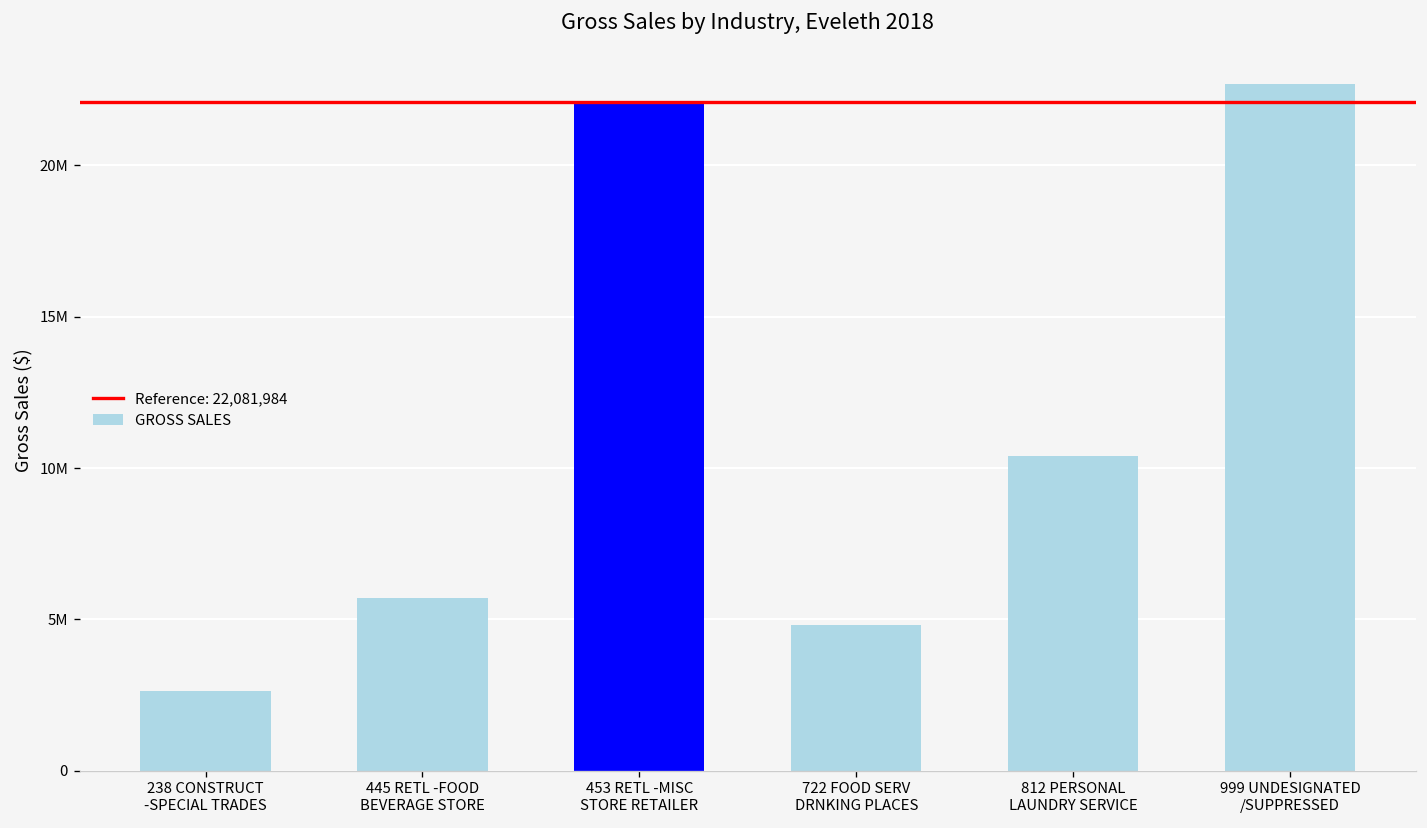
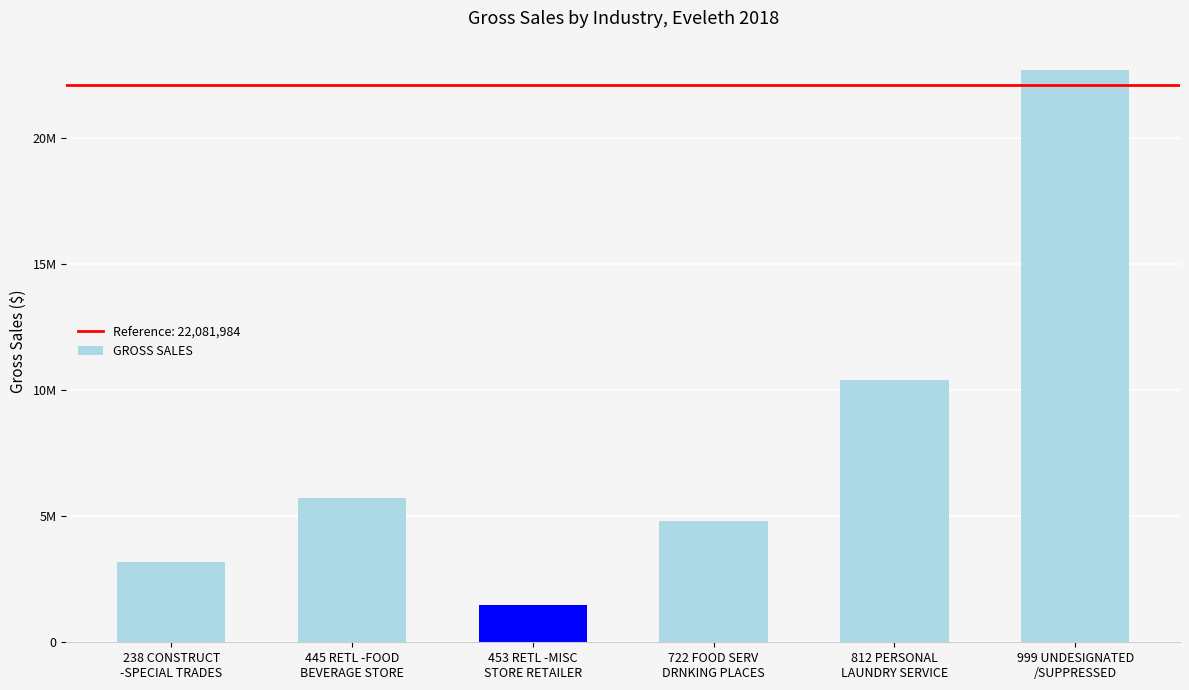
  {
-   "238 CONSTRUCT -SPECIAL TRADES": 2600000,
+   "238 CONSTRUCT -SPECIAL TRADES": 3200000,
    "445 RETL -FOOD BEVERAGE STORE": 5700000,
-   "453 RETL -MISC STORE RETAILER": 22100000,
+   "453 RETL -MISC STORE RETAILER": 1500000,
    "722 FOOD SERV DRNKING PLACES": 4800000,
    "812 PERSONAL LAUNDRY SERVICE": 10400000,
    "999 UNDESIGNATED /SUPPRESSED": 22700000
  }
